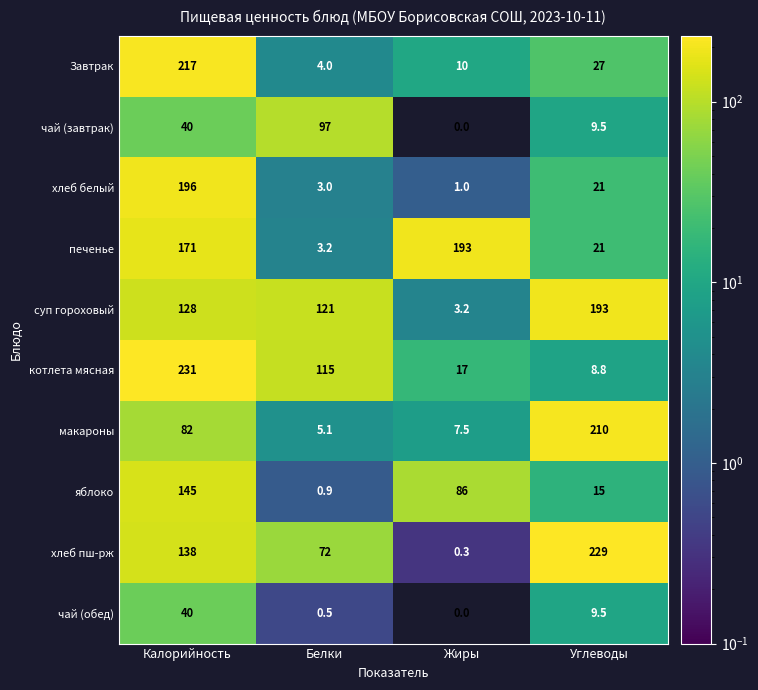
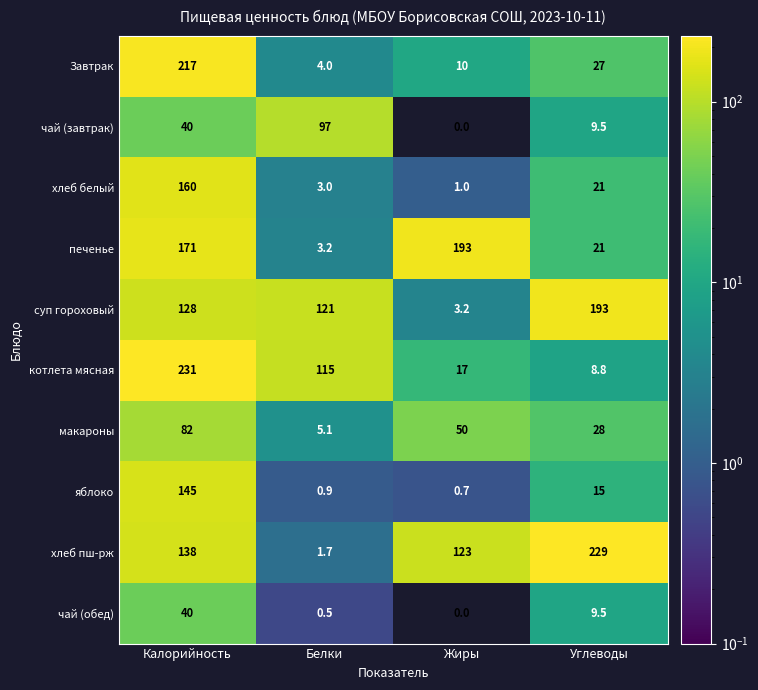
  {
    "Завтрак": {
      "Калорийность": 217,
      "Белки": 4.0,
      "Жиры": 10,
      "Углеводы": 27
    },
    "чай (завтрак)": {
      "Калорийность": 40,
      "Белки": 97,
      "Углеводы": 9.5
    },
    "хлеб белый": {
-     "Калорийность": 196,
+     "Калорийность": 160,
      "Белки": 3.0,
      "Жиры": 1.0,
      "Углеводы": 21
    },
    "печенье": {
      "Калорийность": 171,
      "Белки": 3.2,
      "Жиры": 193,
      "Углеводы": 21
    },
    "суп гороховый": {
      "Калорийность": 128,
      "Белки": 121,
      "Жиры": 3.2,
      "Углеводы": 193
    },
    "котлета мясная": {
      "Калорийность": 231,
      "Белки": 115,
      "Жиры": 17,
      "Углеводы": 8.8
    },
    "макароны": {
      "Калорийность": 82,
      "Белки": 5.1,
-     "Жиры": 7.5,
-     "Углеводы": 210
+     "Жиры": 50,
+     "Углеводы": 28
    },
    "яблоко": {
      "Калорийность": 145,
      "Белки": 0.9,
-     "Жиры": 86,
+     "Жиры": 0.7,
      "Углеводы": 15
    },
    "хлеб пш-рж": {
      "Калорийность": 138,
-     "Белки": 72,
-     "Жиры": 0.3,
+     "Белки": 1.7,
+     "Жиры": 123,
      "Углеводы": 229
    },
    "чай (обед)": {
      "Калорийность": 40,
      "Белки": 0.5,
      "Углеводы": 9.5
    }
  }
